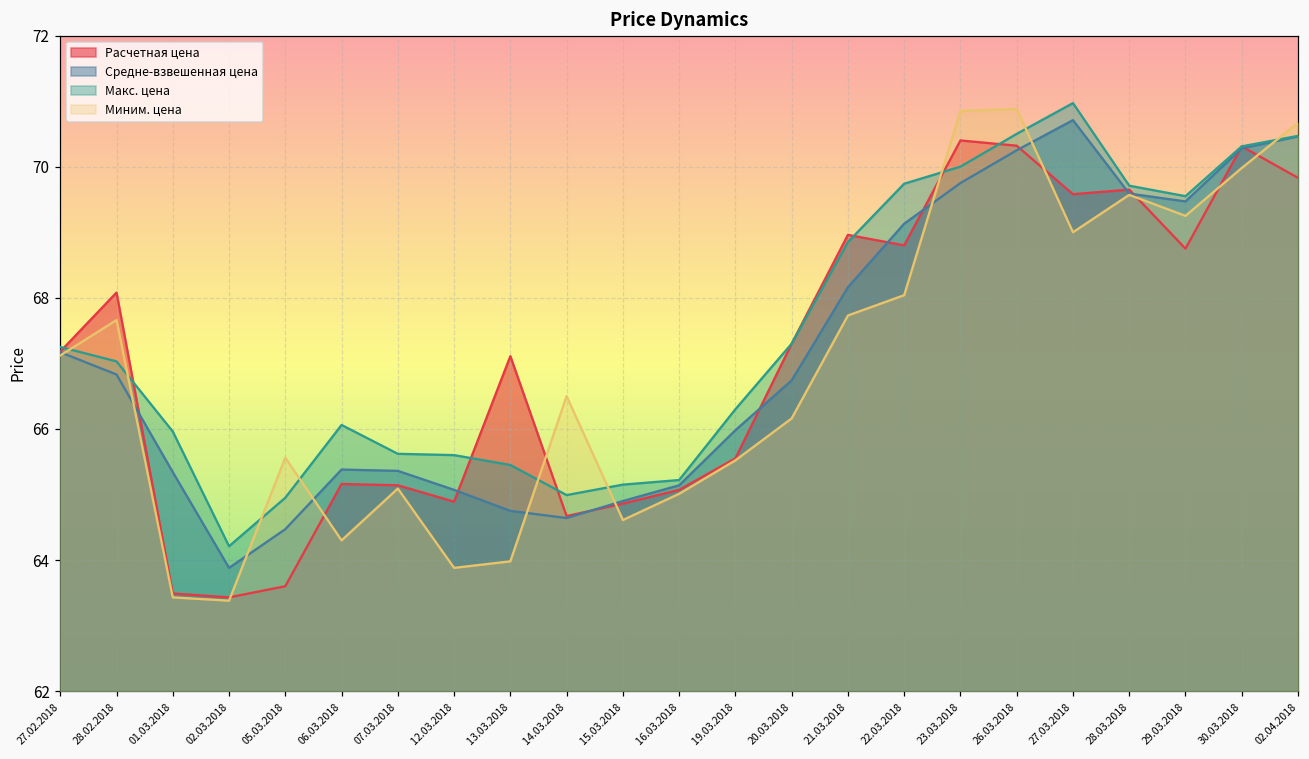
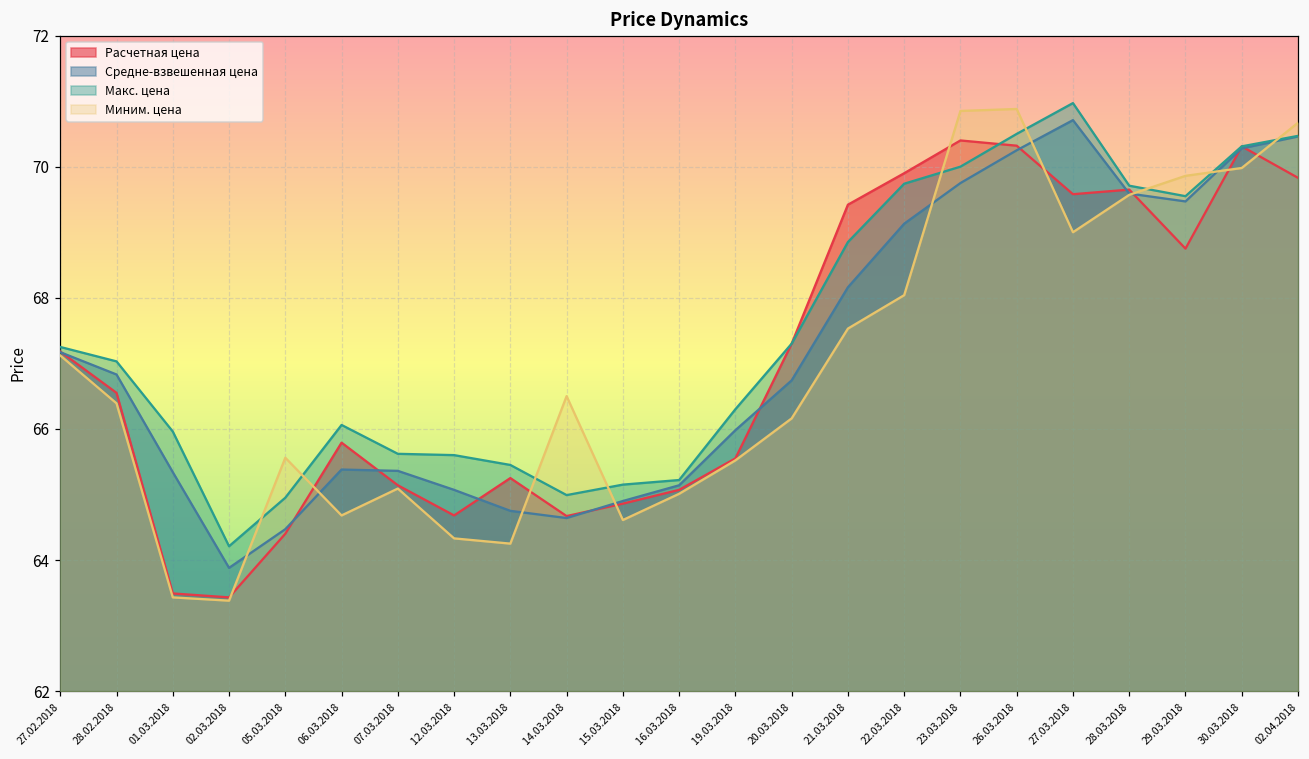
  {
    "Расчетная цена": {
-     "28.02.2018": 68.1,
+     "28.02.2018": 66.6,
      "01.03.2018": 63.5,
      "02.03.2018": 63.4,
-     "05.03.2018": 63.6,
-     "06.03.2018": 65.2,
+     "05.03.2018": 64.4,
+     "06.03.2018": 65.8,
      "07.03.2018": 65.1,
-     "12.03.2018": 64.9,
-     "13.03.2018": 67.1,
+     "12.03.2018": 64.7,
+     "13.03.2018": 65.3,
      "16.03.2018": 65.1,
-     "21.03.2018": 69.0,
-     "22.03.2018": 68.8,
+     "21.03.2018": 69.4,
+     "22.03.2018": 69.9,
      "23.03.2018": 70.4,
      "26.03.2018": 70.3,
      "27.03.2018": 69.6,
      "28.03.2018": 69.7,
      "29.03.2018": 68.8,
      "02.04.2018": 69.8
    },
    "Миним. цена": {
      "27.02.2018": 67.1,
-     "28.02.2018": 67.7,
+     "28.02.2018": 66.4,
      "01.03.2018": 63.4,
      "02.03.2018": 63.4,
      "05.03.2018": 65.6,
-     "06.03.2018": 64.3,
+     "06.03.2018": 64.7,
      "07.03.2018": 65.1,
-     "12.03.2018": 63.9,
-     "13.03.2018": 64.0,
+     "12.03.2018": 64.3,
+     "13.03.2018": 64.3,
      "14.03.2018": 66.5,
      "15.03.2018": 64.6,
      "16.03.2018": 65.0,
      "20.03.2018": 66.2,
-     "21.03.2018": 67.7,
+     "21.03.2018": 67.5,
      "22.03.2018": 68.0,
      "23.03.2018": 70.9,
      "26.03.2018": 70.9,
      "27.03.2018": 69.0,
-     "29.03.2018": 69.3,
+     "29.03.2018": 69.9,
      "30.03.2018": 70.0,
      "02.04.2018": 70.7
    }
  }
